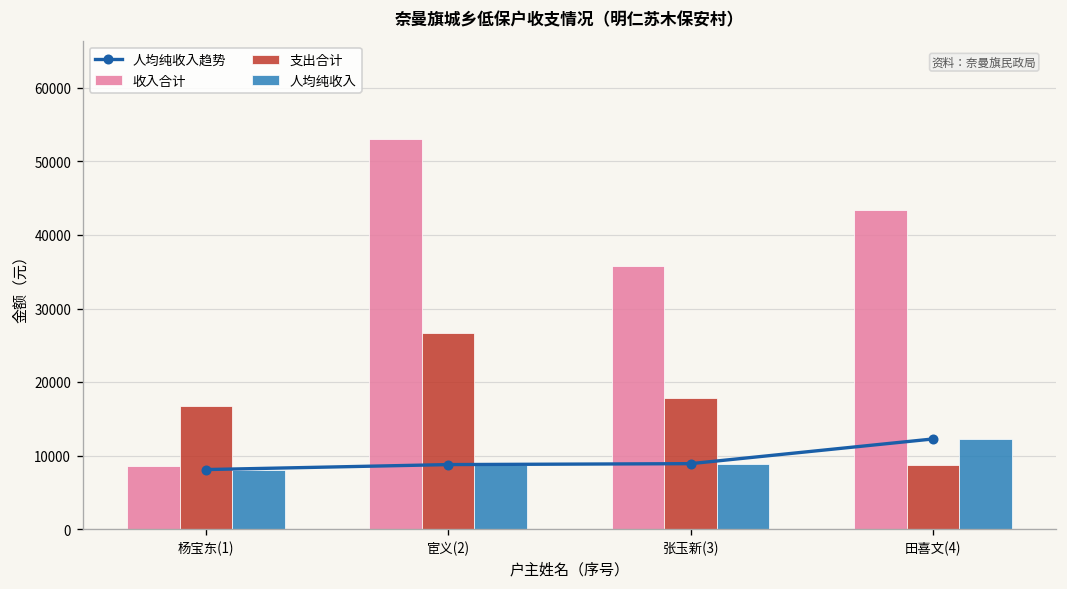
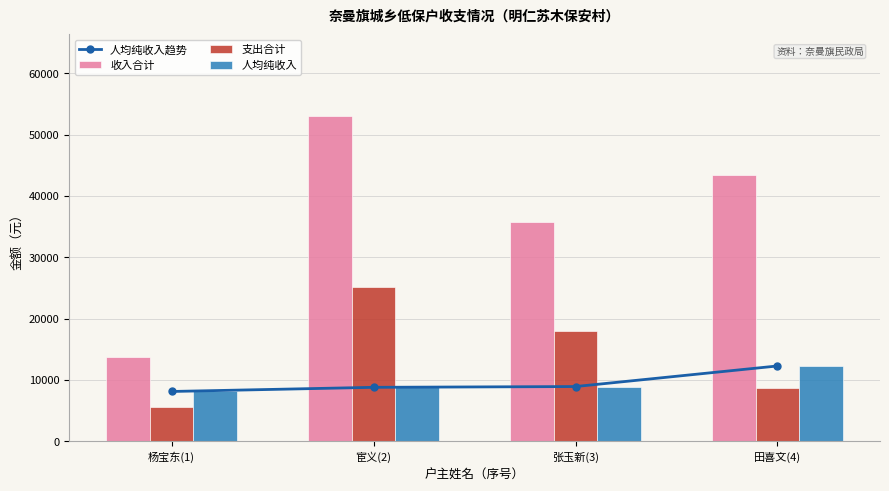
  {
    "收入合计": {
-     "杨宝东(1)": 9000,
+     "杨宝东(1)": 14000,
      "宦义(2)": 53000,
      "张玉新(3)": 36000,
      "田喜文(4)": 43000
    },
    "支出合计": {
-     "杨宝东(1)": 17000,
-     "宦义(2)": 27000,
+     "杨宝东(1)": 6000,
+     "宦义(2)": 25000,
      "张玉新(3)": 18000,
      "田喜文(4)": 9000
    }
  }
